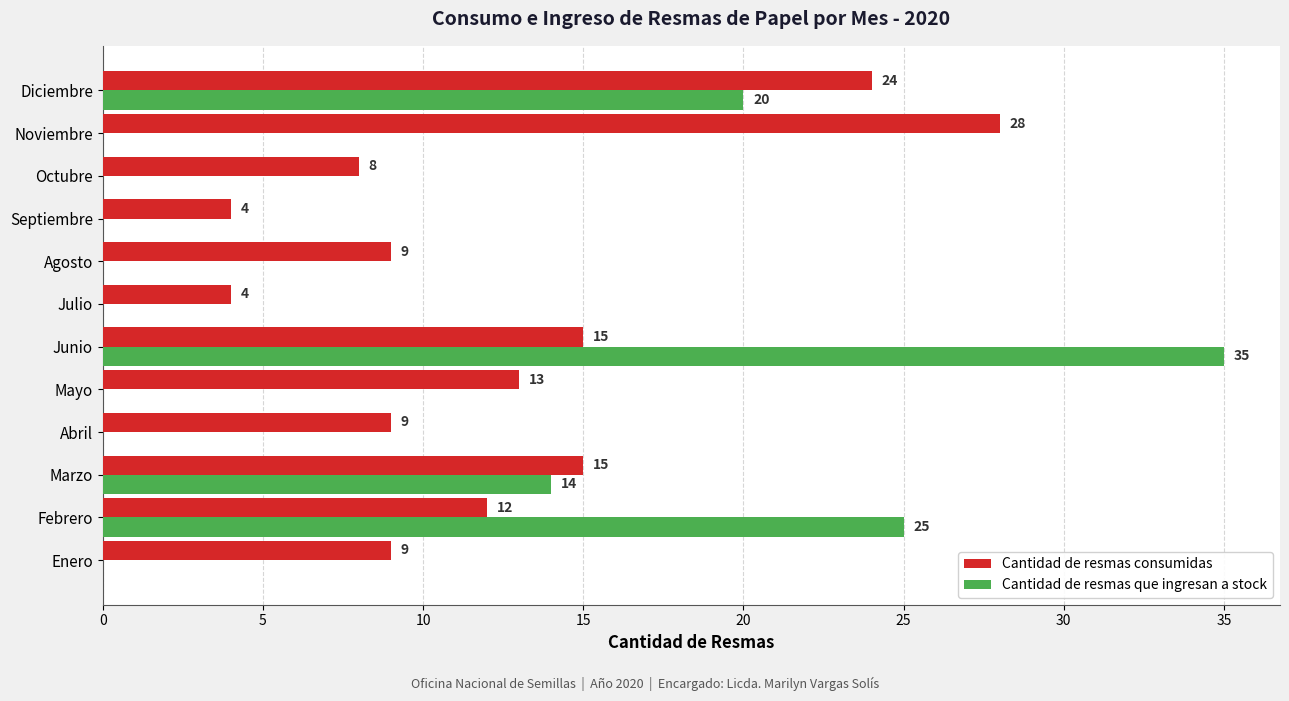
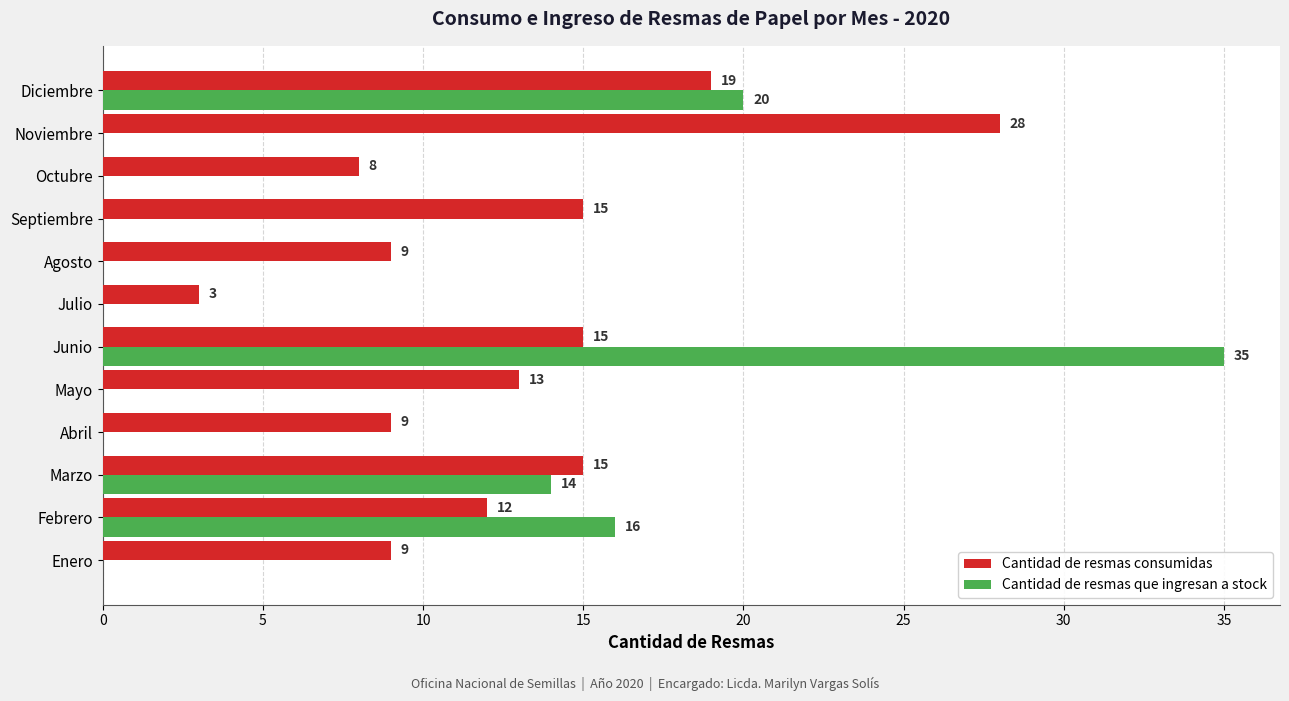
  {
    "Cantidad de resmas consumidas": {
-     "Diciembre": 24,
+     "Diciembre": 19,
      "Noviembre": 28,
      "Octubre": 8,
-     "Septiembre": 4,
+     "Septiembre": 15,
      "Agosto": 9,
-     "Julio": 4,
+     "Julio": 3,
      "Junio": 15,
      "Mayo": 13,
      "Abril": 9,
      "Marzo": 15,
      "Febrero": 12,
      "Enero": 9
    },
    "Cantidad de resmas que ingresan a stock": {
      "Diciembre": 20,
      "Junio": 35,
      "Marzo": 14,
-     "Febrero": 25
+     "Febrero": 16
    }
  }
